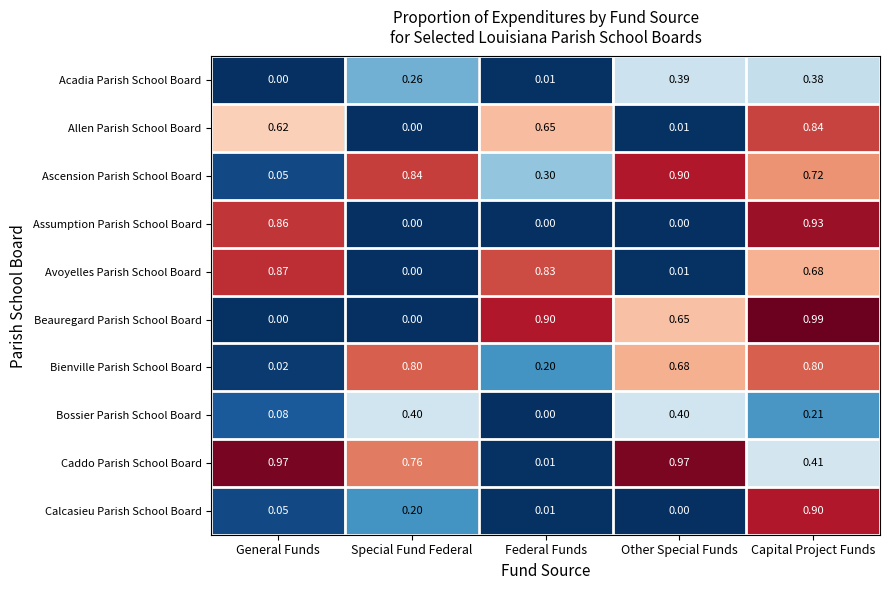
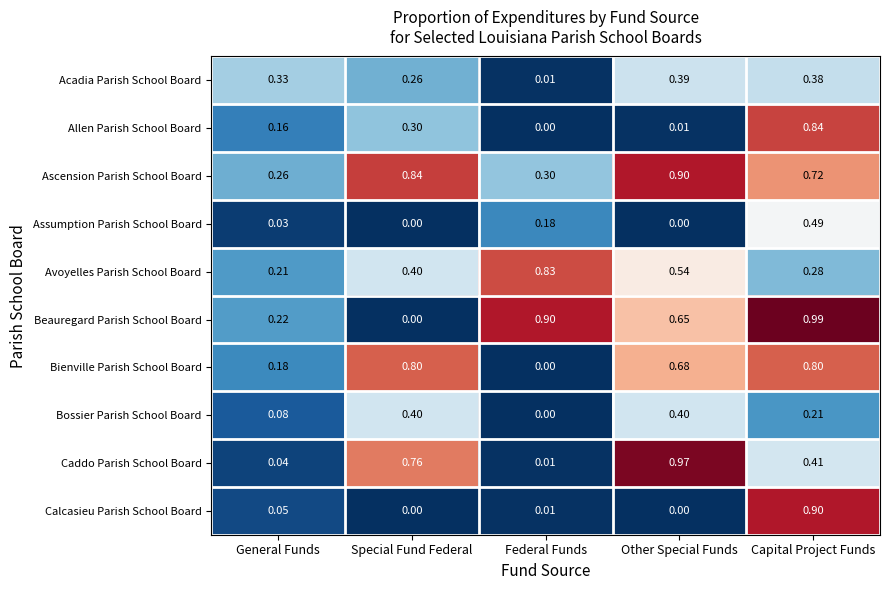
  {
    "Acadia Parish School Board": {
-     "General Funds": 0.00,
+     "General Funds": 0.33,
      "Special Fund Federal": 0.26,
      "Federal Funds": 0.01,
      "Other Special Funds": 0.39,
      "Capital Project Funds": 0.38
    },
    "Allen Parish School Board": {
-     "General Funds": 0.62,
-     "Special Fund Federal": 0.00,
-     "Federal Funds": 0.65,
+     "General Funds": 0.16,
+     "Special Fund Federal": 0.30,
+     "Federal Funds": 0.00,
      "Other Special Funds": 0.01,
      "Capital Project Funds": 0.84
    },
    "Ascension Parish School Board": {
-     "General Funds": 0.05,
+     "General Funds": 0.26,
      "Special Fund Federal": 0.84,
      "Federal Funds": 0.30,
      "Other Special Funds": 0.90,
      "Capital Project Funds": 0.72
    },
    "Assumption Parish School Board": {
-     "General Funds": 0.86,
+     "General Funds": 0.03,
      "Special Fund Federal": 0.00,
-     "Federal Funds": 0.00,
+     "Federal Funds": 0.18,
      "Other Special Funds": 0.00,
-     "Capital Project Funds": 0.93
+     "Capital Project Funds": 0.49
    },
    "Avoyelles Parish School Board": {
-     "General Funds": 0.87,
-     "Special Fund Federal": 0.00,
+     "General Funds": 0.21,
+     "Special Fund Federal": 0.40,
      "Federal Funds": 0.83,
-     "Other Special Funds": 0.01,
-     "Capital Project Funds": 0.68
+     "Other Special Funds": 0.54,
+     "Capital Project Funds": 0.28
    },
    "Beauregard Parish School Board": {
-     "General Funds": 0.00,
+     "General Funds": 0.22,
      "Special Fund Federal": 0.00,
      "Federal Funds": 0.90,
      "Other Special Funds": 0.65,
      "Capital Project Funds": 0.99
    },
    "Bienville Parish School Board": {
-     "General Funds": 0.02,
+     "General Funds": 0.18,
      "Special Fund Federal": 0.80,
-     "Federal Funds": 0.20,
+     "Federal Funds": 0.00,
      "Other Special Funds": 0.68,
      "Capital Project Funds": 0.80
    },
    "Bossier Parish School Board": {
      "General Funds": 0.08,
      "Special Fund Federal": 0.40,
      "Federal Funds": 0.00,
      "Other Special Funds": 0.40,
      "Capital Project Funds": 0.21
    },
    "Caddo Parish School Board": {
-     "General Funds": 0.97,
+     "General Funds": 0.04,
      "Special Fund Federal": 0.76,
      "Federal Funds": 0.01,
      "Other Special Funds": 0.97,
      "Capital Project Funds": 0.41
    },
    "Calcasieu Parish School Board": {
      "General Funds": 0.05,
-     "Special Fund Federal": 0.20,
+     "Special Fund Federal": 0.00,
      "Federal Funds": 0.01,
      "Other Special Funds": 0.00,
      "Capital Project Funds": 0.90
    }
  }
